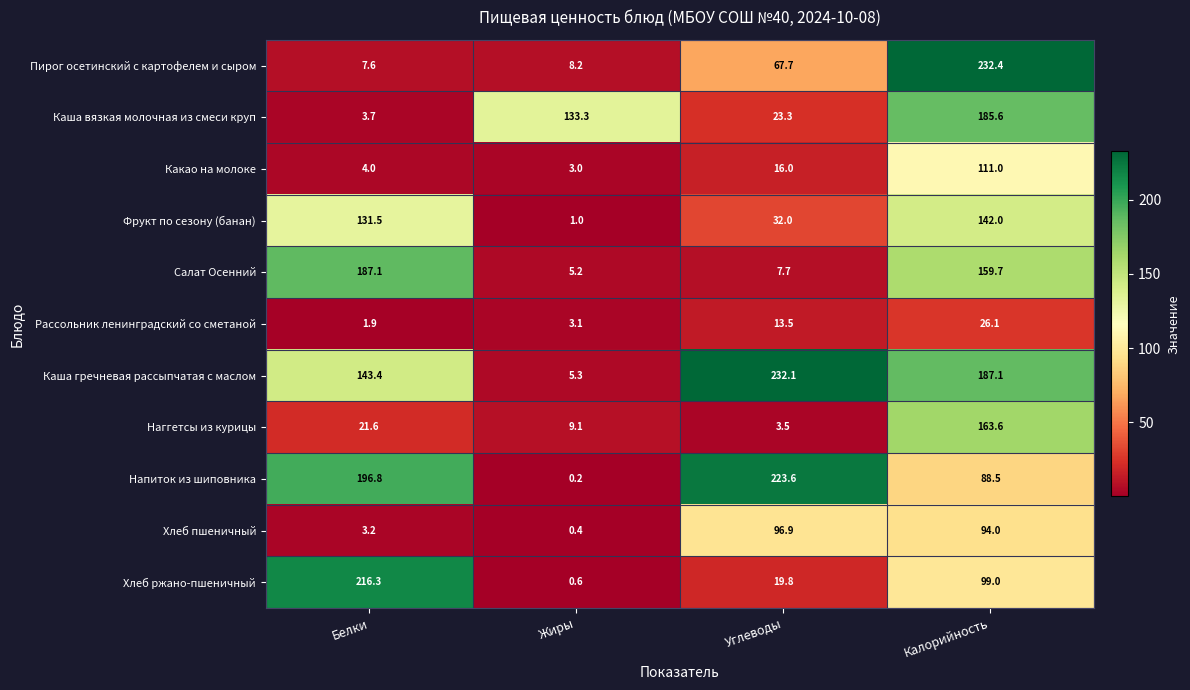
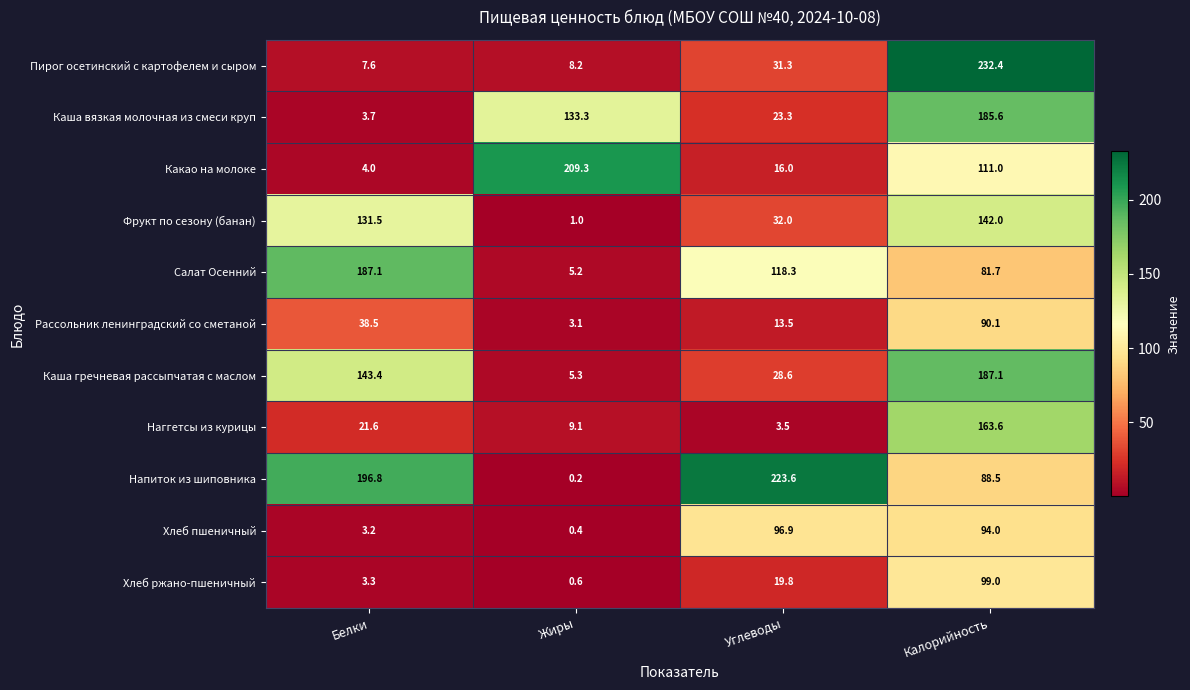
  {
    "Пирог осетинский с картофелем и сыром": {
      "Белки": 7.6,
      "Жиры": 8.2,
-     "Углеводы": 67.7,
+     "Углеводы": 31.3,
      "Калорийность": 232.4
    },
    "Каша вязкая молочная из смеси круп": {
      "Белки": 3.7,
      "Жиры": 133.3,
      "Углеводы": 23.3,
      "Калорийность": 185.6
    },
    "Какао на молоке": {
      "Белки": 4.0,
-     "Жиры": 3.0,
+     "Жиры": 209.3,
      "Углеводы": 16.0,
      "Калорийность": 111.0
    },
    "Фрукт по сезону (банан)": {
      "Белки": 131.5,
      "Жиры": 1.0,
      "Углеводы": 32.0,
      "Калорийность": 142.0
    },
    "Салат Осенний": {
      "Белки": 187.1,
      "Жиры": 5.2,
-     "Углеводы": 7.7,
-     "Калорийность": 159.7
+     "Углеводы": 118.3,
+     "Калорийность": 81.7
    },
    "Рассольник ленинградский со сметаной": {
-     "Белки": 1.9,
+     "Белки": 38.5,
      "Жиры": 3.1,
      "Углеводы": 13.5,
-     "Калорийность": 26.1
+     "Калорийность": 90.1
    },
    "Каша гречневая рассыпчатая с маслом": {
      "Белки": 143.4,
      "Жиры": 5.3,
-     "Углеводы": 232.1,
+     "Углеводы": 28.6,
      "Калорийность": 187.1
    },
    "Наггетсы из курицы": {
      "Белки": 21.6,
      "Жиры": 9.1,
      "Углеводы": 3.5,
      "Калорийность": 163.6
    },
    "Напиток из шиповника": {
      "Белки": 196.8,
      "Жиры": 0.2,
      "Углеводы": 223.6,
      "Калорийность": 88.5
    },
    "Хлеб пшеничный": {
      "Белки": 3.2,
      "Жиры": 0.4,
      "Углеводы": 96.9,
      "Калорийность": 94.0
    },
    "Хлеб ржано-пшеничный": {
-     "Белки": 216.3,
+     "Белки": 3.3,
      "Жиры": 0.6,
      "Углеводы": 19.8,
      "Калорийность": 99.0
    }
  }
